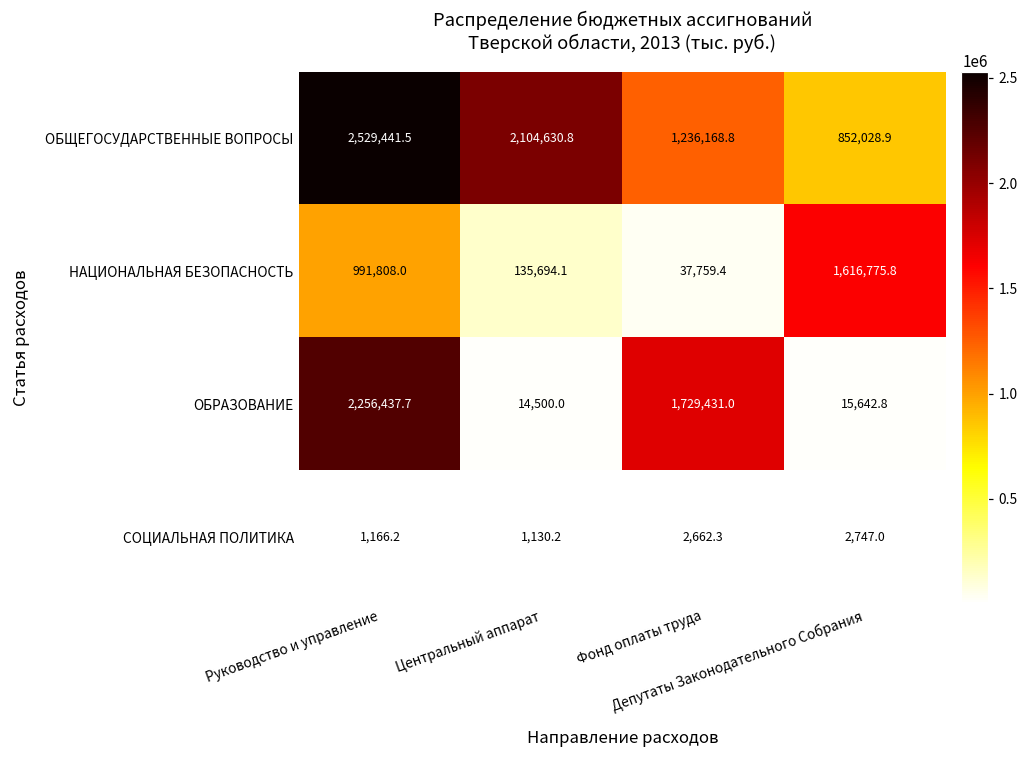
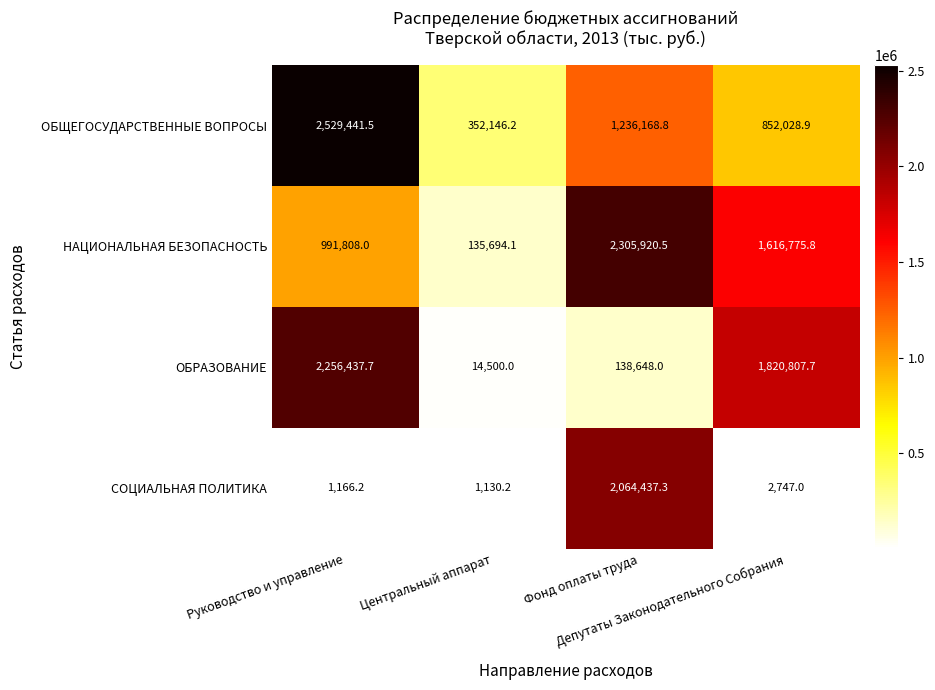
  {
    "ОБЩЕГОСУДАРСТВЕННЫЕ ВОПРОСЫ": {
      "Руководство и управление": "2,529,441.5",
-     "Центральный аппарат": "2,104,630.8",
+     "Центральный аппарат": "352,146.2",
      "Фонд оплаты труда": "1,236,168.8",
      "Депутаты Законодательного Собрания": "852,028.9"
    },
    "НАЦИОНАЛЬНАЯ БЕЗОПАСНОСТЬ": {
      "Руководство и управление": "991,808.0",
      "Центральный аппарат": "135,694.1",
-     "Фонд оплаты труда": "37,759.4",
+     "Фонд оплаты труда": "2,305,920.5",
      "Депутаты Законодательного Собрания": "1,616,775.8"
    },
    "ОБРАЗОВАНИЕ": {
      "Руководство и управление": "2,256,437.7",
      "Центральный аппарат": "14,500.0",
-     "Фонд оплаты труда": "1,729,431.0",
-     "Депутаты Законодательного Собрания": "15,642.8"
+     "Фонд оплаты труда": "138,648.0",
+     "Депутаты Законодательного Собрания": "1,820,807.7"
    },
    "СОЦИАЛЬНАЯ ПОЛИТИКА": {
      "Руководство и управление": "1,166.2",
      "Центральный аппарат": "1,130.2",
-     "Фонд оплаты труда": "2,662.3",
+     "Фонд оплаты труда": "2,064,437.3",
      "Депутаты Законодательного Собрания": "2,747.0"
    }
  }
